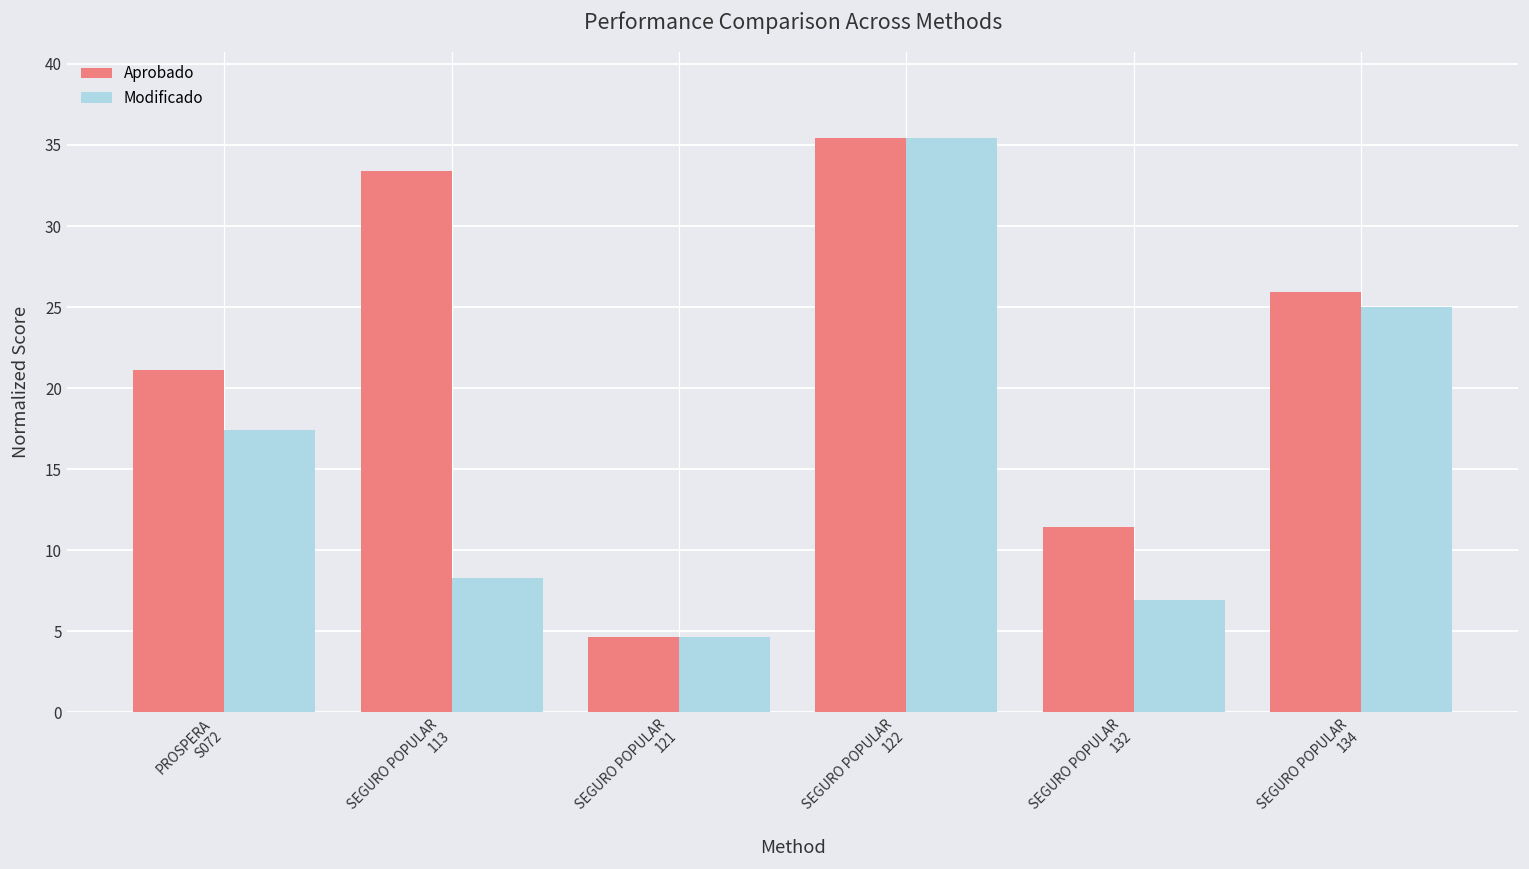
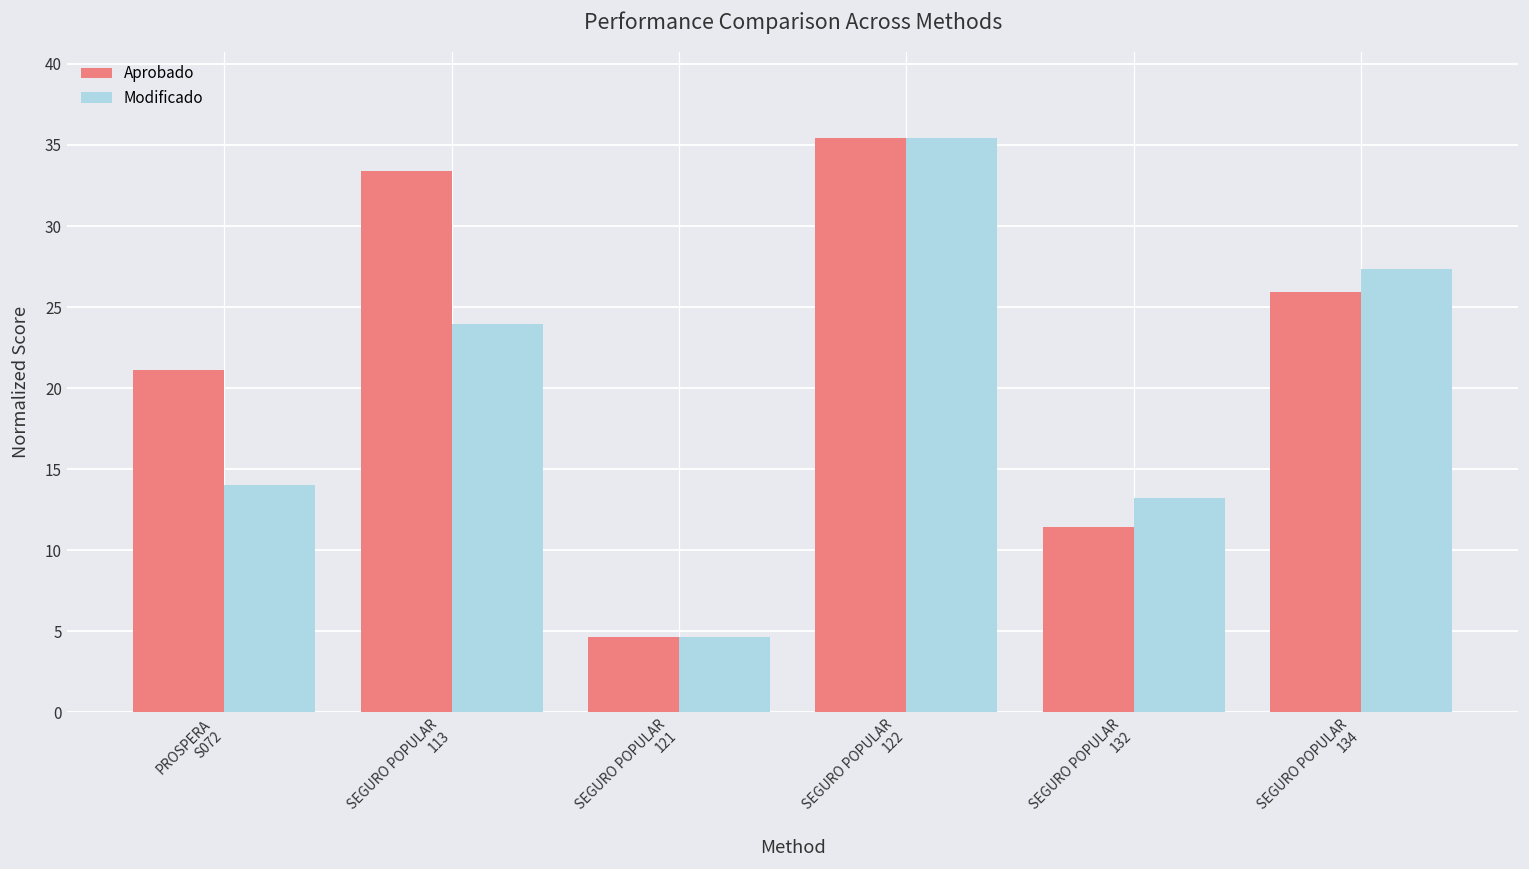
  {
    "Aprobado": {
      "PROSPERA S072": 21.1,
      "SEGURO POPULAR 113": 33.4,
      "SEGURO POPULAR 121": 4.6,
      "SEGURO POPULAR 122": 35.4,
      "SEGURO POPULAR 132": 11.4,
      "SEGURO POPULAR 134": 25.9
    },
    "Modificado": {
-     "PROSPERA S072": 17.4,
-     "SEGURO POPULAR 113": 8.3,
+     "PROSPERA S072": 14.0,
+     "SEGURO POPULAR 113": 23.9,
      "SEGURO POPULAR 121": 4.6,
      "SEGURO POPULAR 122": 35.4,
-     "SEGURO POPULAR 132": 7.0,
-     "SEGURO POPULAR 134": 25.0
+     "SEGURO POPULAR 132": 13.2,
+     "SEGURO POPULAR 134": 27.3
    }
  }
